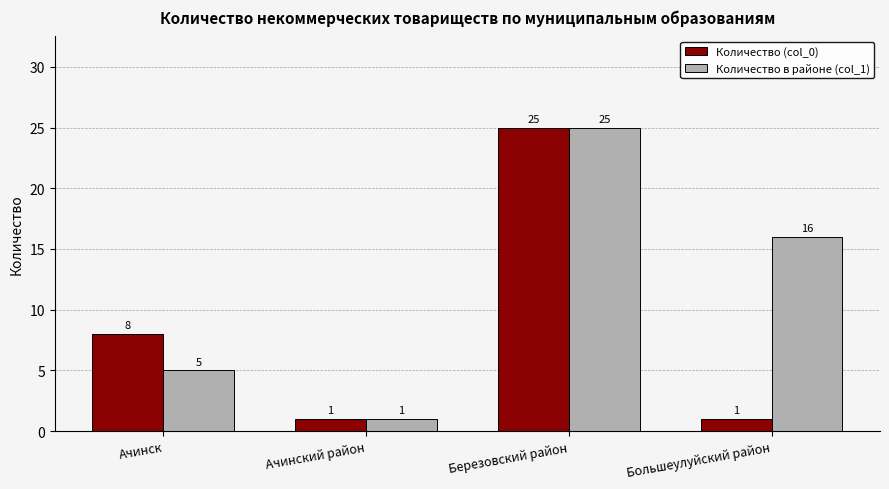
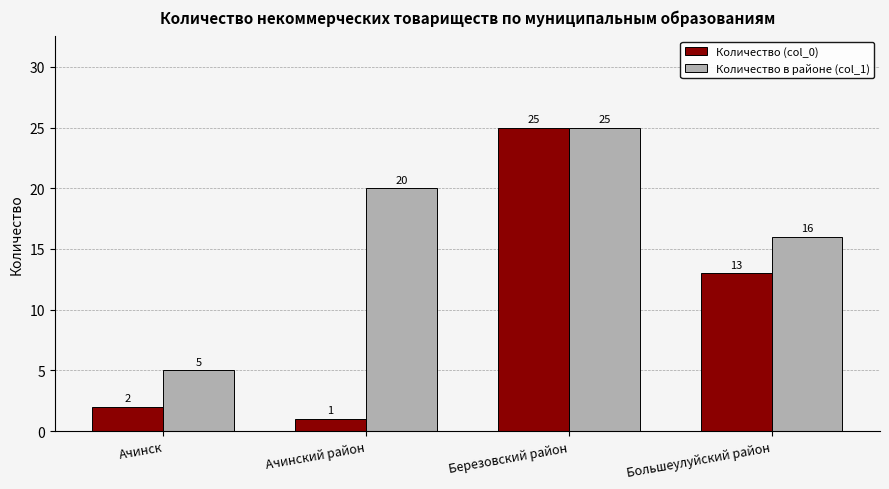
  {
    "Количество (col_0)": {
-     "Ачинск": 8,
+     "Ачинск": 2,
      "Ачинский район": 1,
      "Березовский район": 25,
-     "Большеулуйский район": 1
+     "Большеулуйский район": 13
    },
    "Количество в районе (col_1)": {
      "Ачинск": 5,
-     "Ачинский район": 1,
+     "Ачинский район": 20,
      "Березовский район": 25,
      "Большеулуйский район": 16
    }
  }
